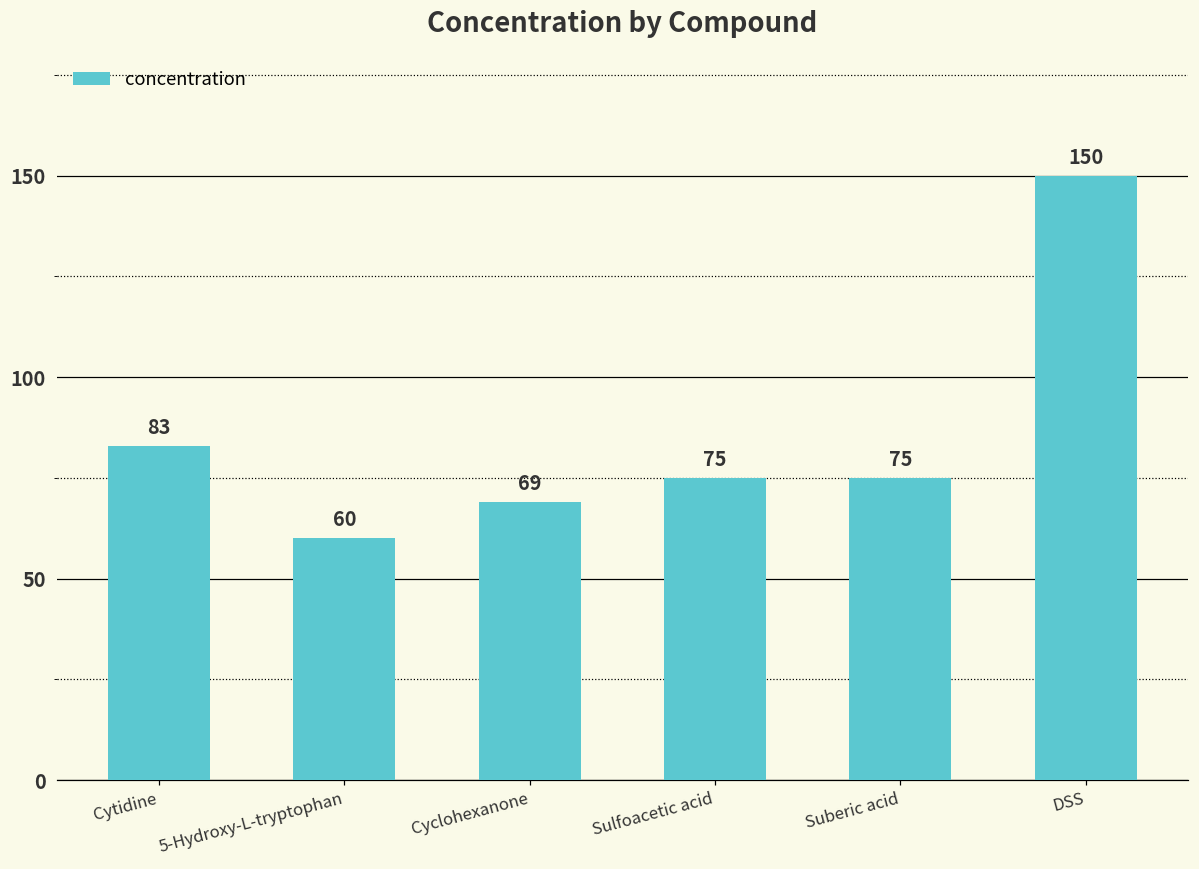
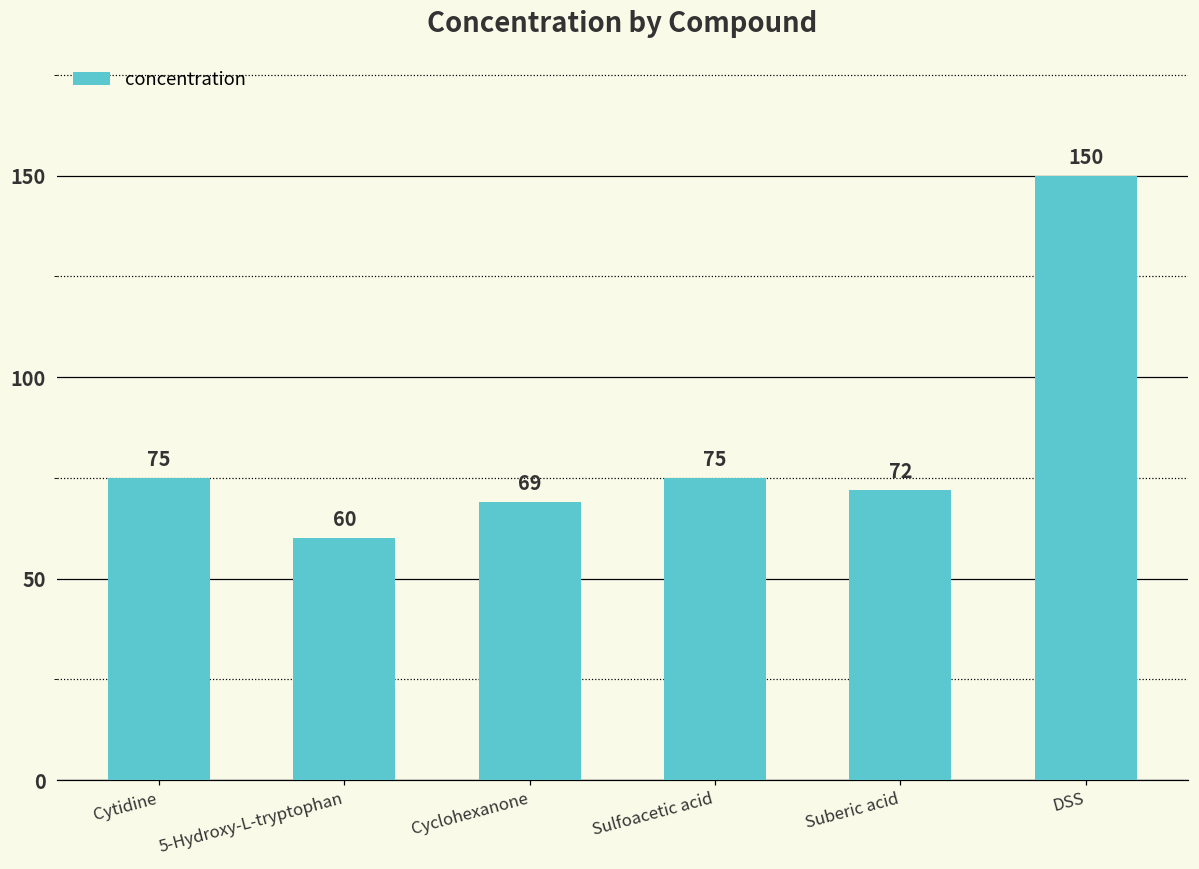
  {
-   "Cytidine": 83,
+   "Cytidine": 75,
    "5-Hydroxy-L-tryptophan": 60,
    "Cyclohexanone": 69,
    "Sulfoacetic acid": 75,
-   "Suberic acid": 75,
+   "Suberic acid": 72,
    "DSS": 150
  }
